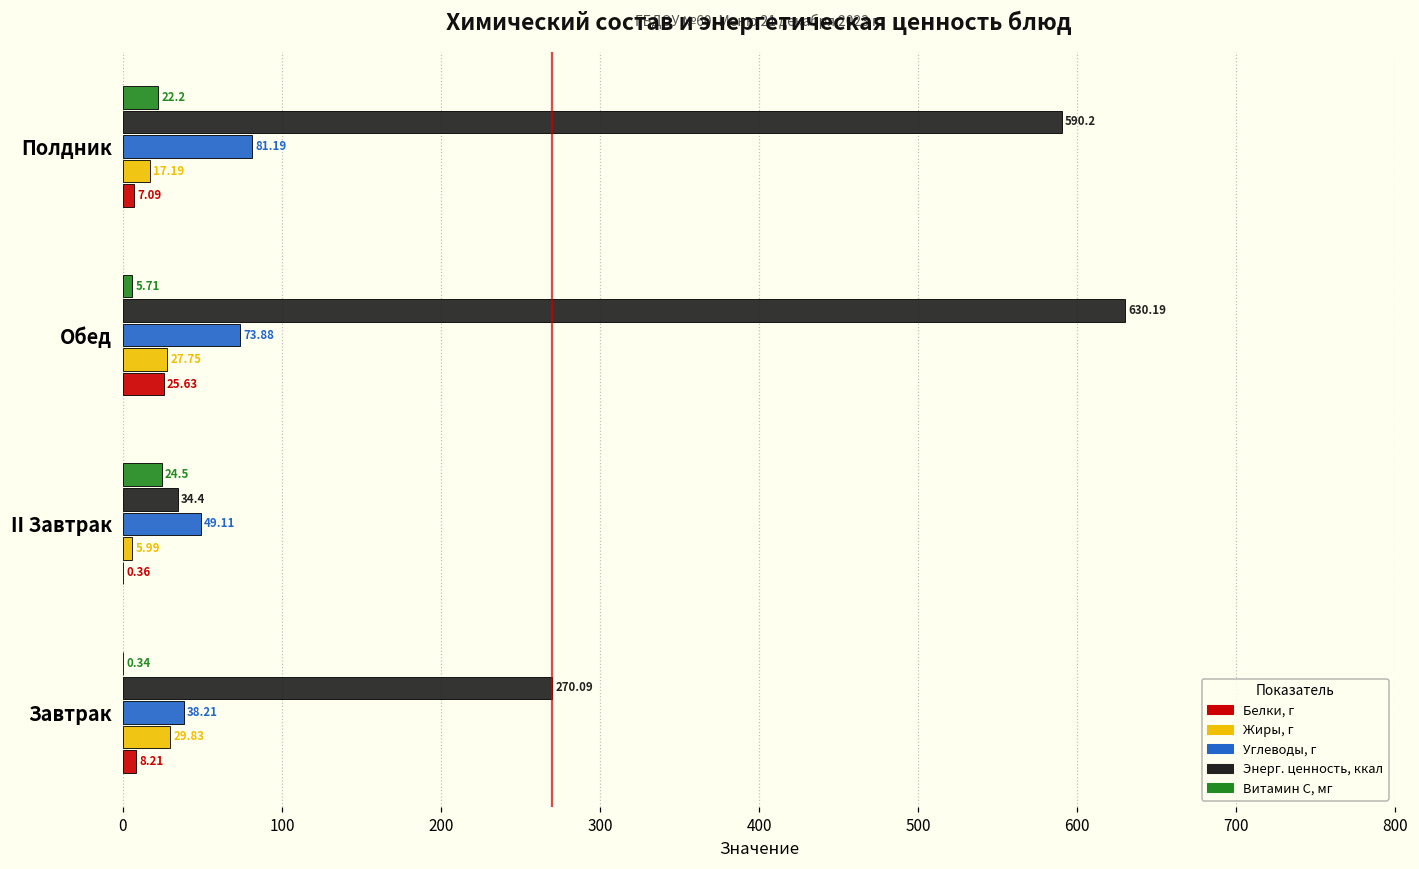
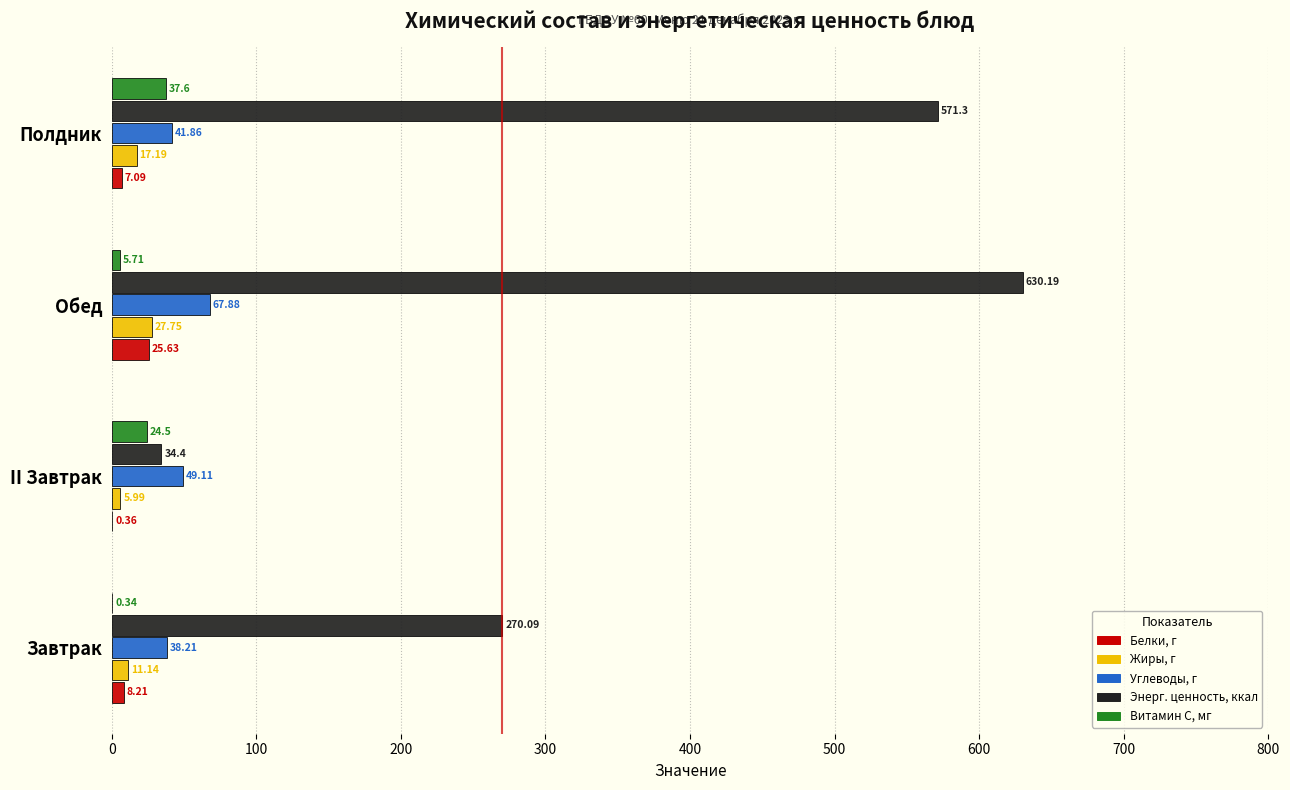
  {
    "Белки, г": {
      "Полдник": 7.09,
      "Обед": 25.63,
      "II Завтрак": 0.36,
      "Завтрак": 8.21
    },
    "Жиры, г": {
      "Полдник": 17.19,
      "Обед": 27.75,
      "II Завтрак": 5.99,
-     "Завтрак": 29.83
+     "Завтрак": 11.14
    },
    "Углеводы, г": {
-     "Полдник": 81.19,
-     "Обед": 73.88,
+     "Полдник": 41.86,
+     "Обед": 67.88,
      "II Завтрак": 49.11,
      "Завтрак": 38.21
    },
    "Энерг. ценность, ккал": {
-     "Полдник": 590.2,
+     "Полдник": 571.3,
      "Обед": 630.19,
      "II Завтрак": 34.4,
      "Завтрак": 270.09
    },
    "Витамин С, мг": {
-     "Полдник": 22.2,
+     "Полдник": 37.6,
      "Обед": 5.71,
      "II Завтрак": 24.5,
      "Завтрак": 0.34
    }
  }
